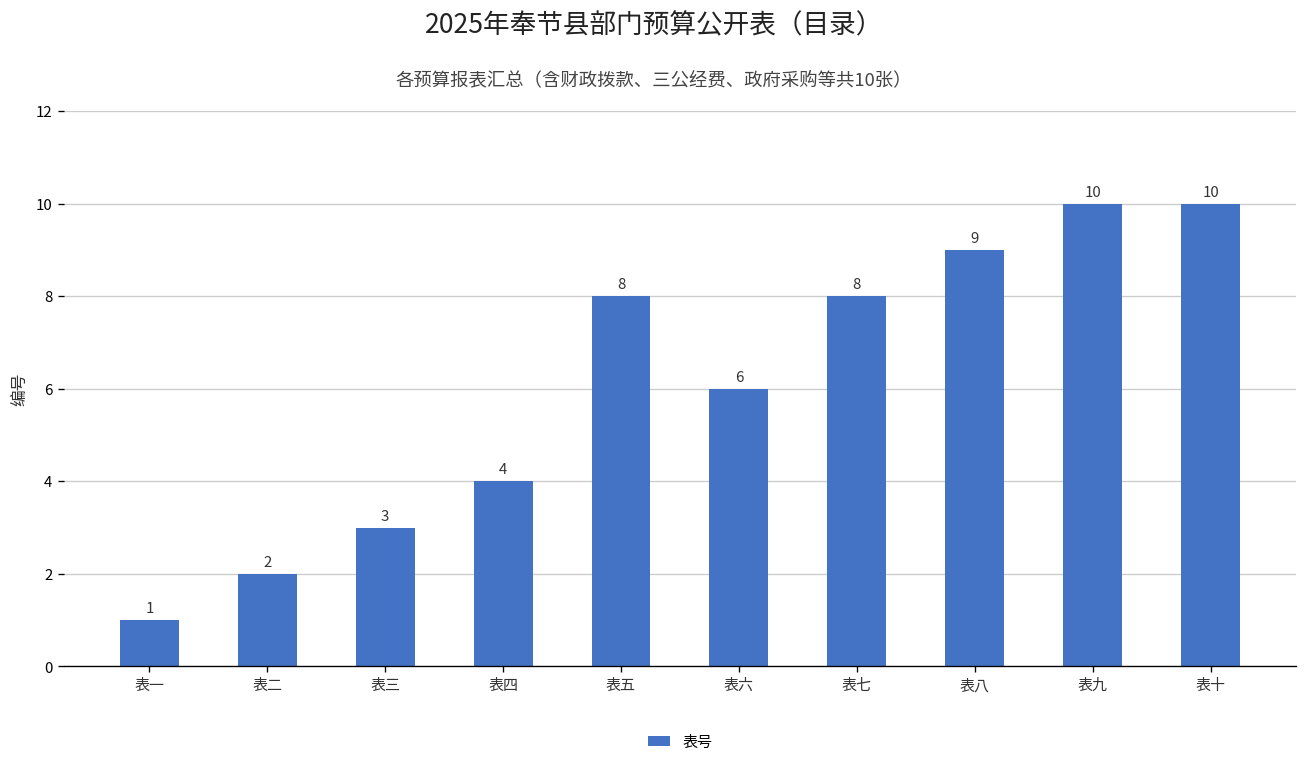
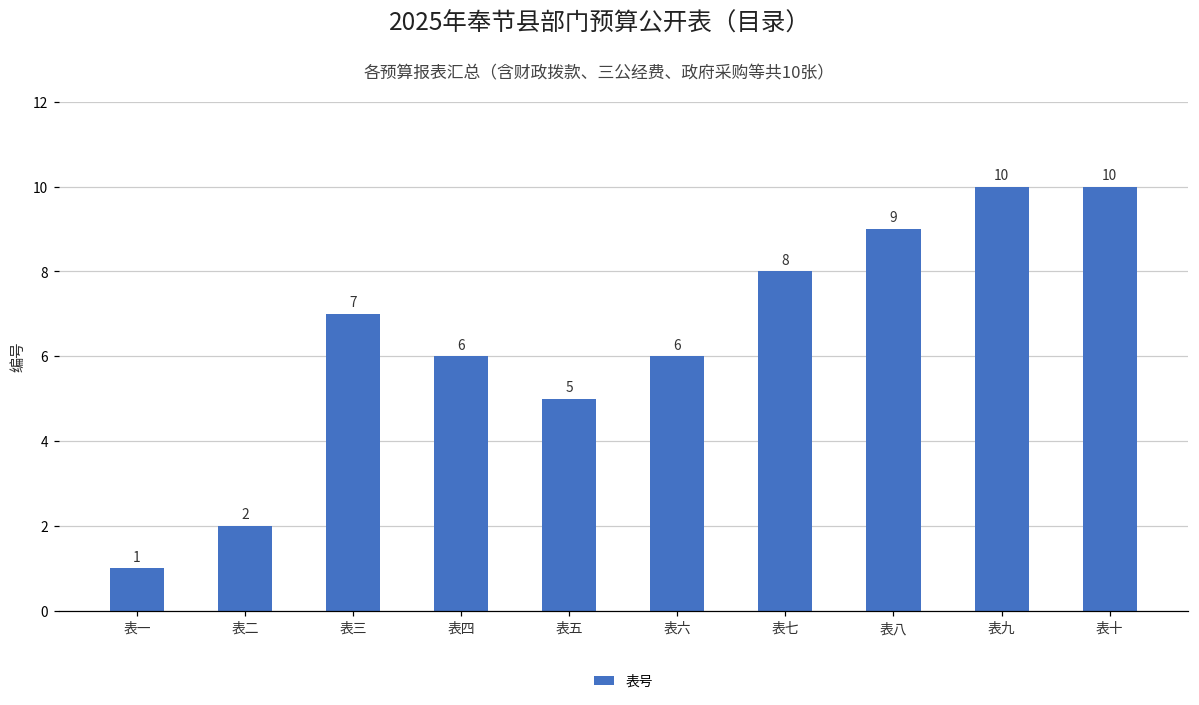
  {
    "表一": 1,
    "表二": 2,
-   "表三": 3,
-   "表四": 4,
-   "表五": 8,
+   "表三": 7,
+   "表四": 6,
+   "表五": 5,
    "表六": 6,
    "表七": 8,
    "表八": 9,
    "表九": 10,
    "表十": 10
  }
